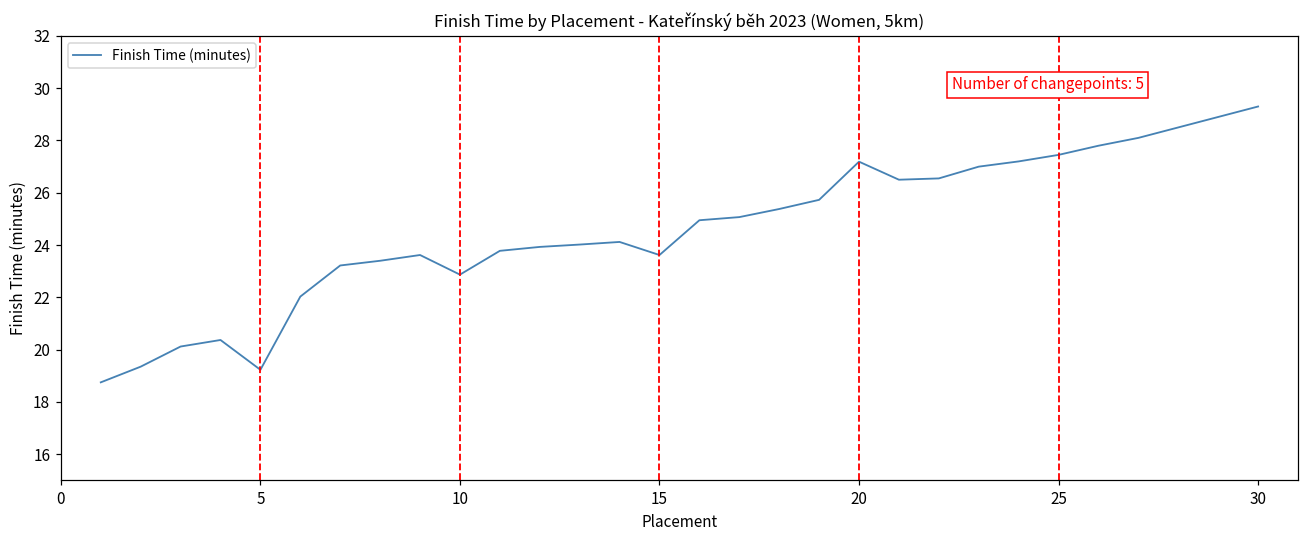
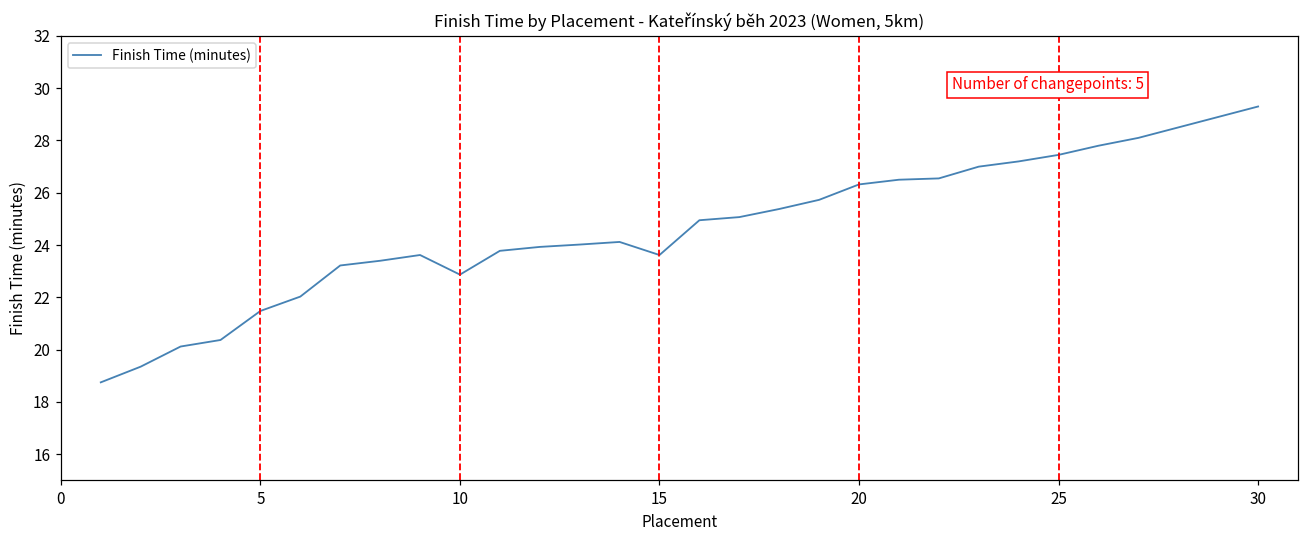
  {
-   "5": 19.2,
+   "5": 21.5,
    "10": 22.9,
    "15": 23.6,
-   "20": 27.2,
+   "20": 26.3,
    "25": 27.5,
    "30": 29.3
  }
